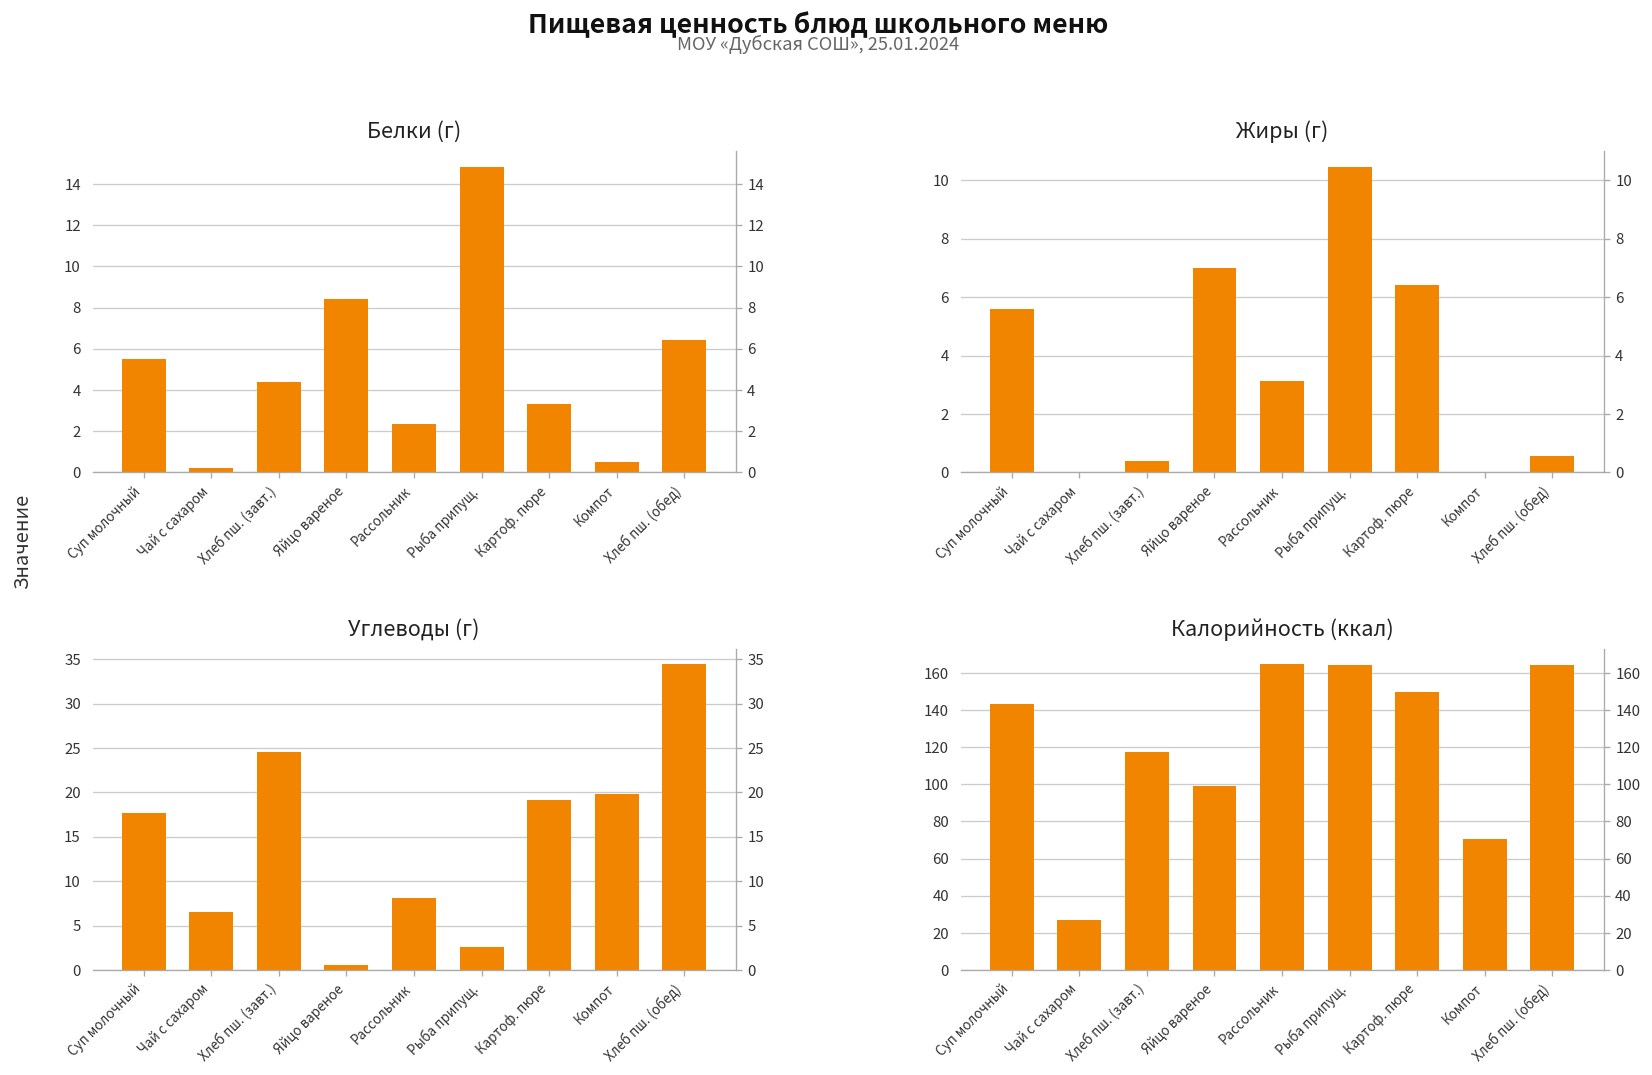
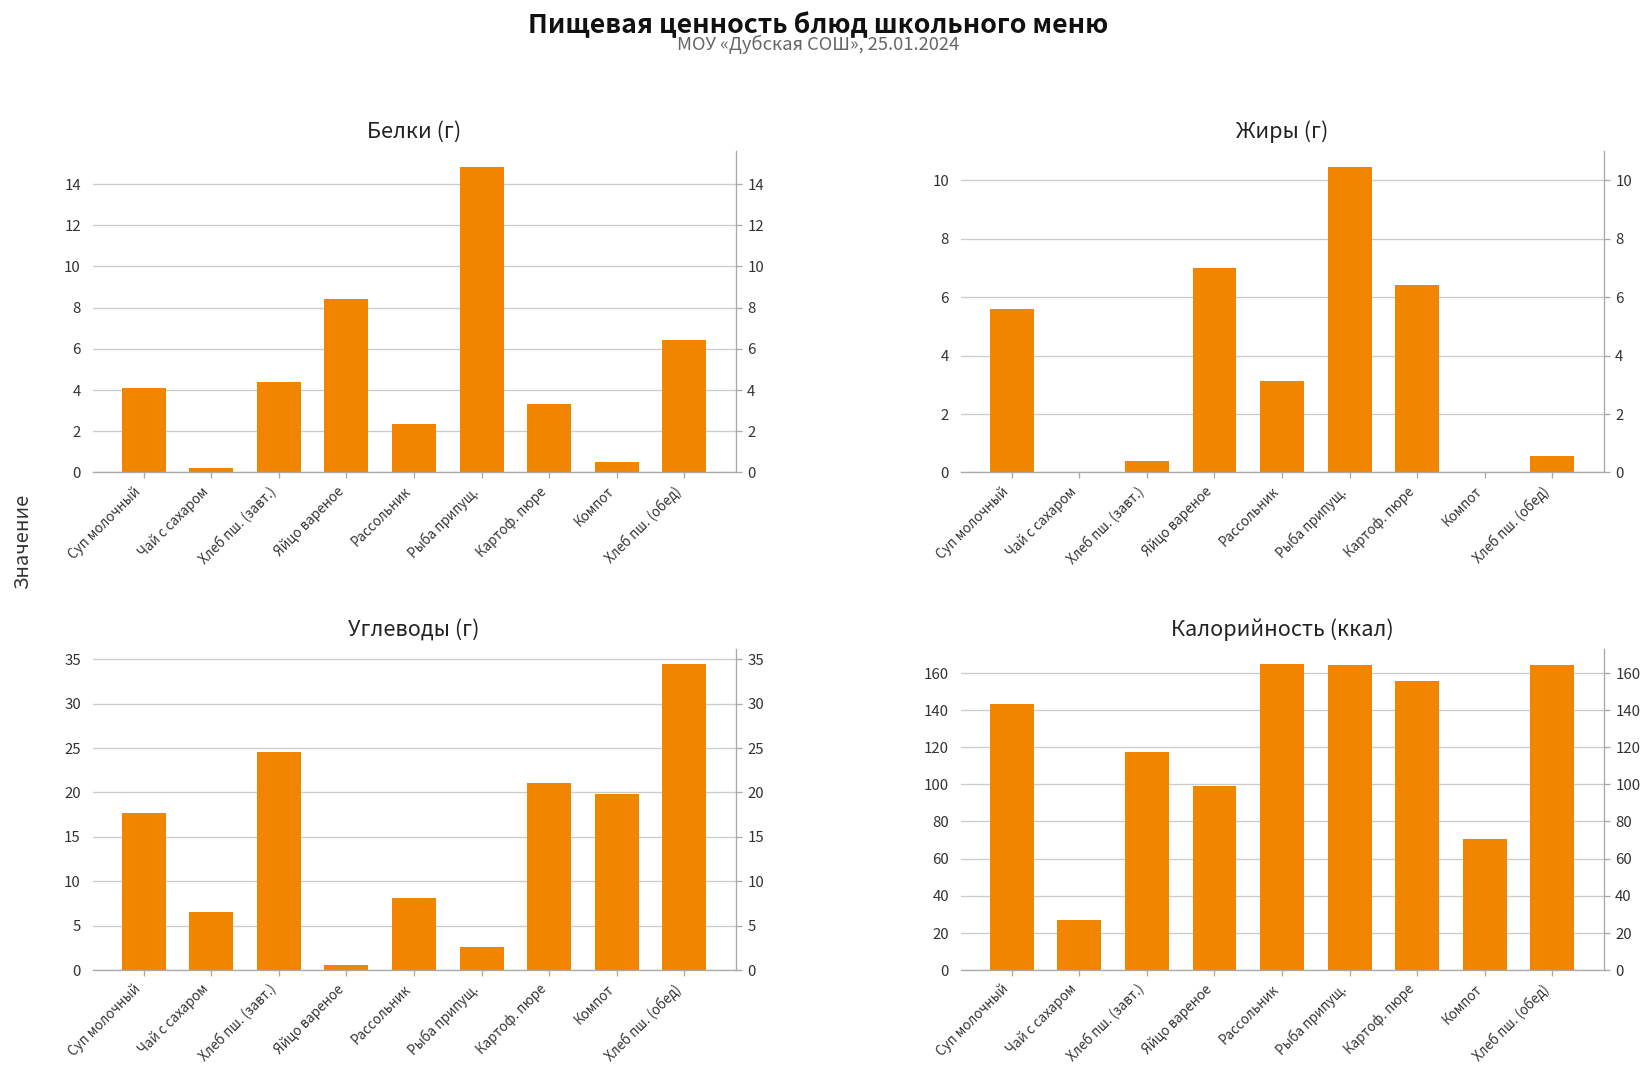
  {
    "Белки (г)": {
-     "Суп молочный": 5.5,
+     "Суп молочный": 4.1,
      "Чай с сахаром": 0.2,
      "Хлеб пш. (завт.)": 4.4,
      "Яйцо вареное": 8.4,
      "Рассольник": 2.4,
      "Рыба припущ.": 14.9,
      "Картоф. пюре": 3.3,
      "Компот": 0.5,
      "Хлеб пш. (обед)": 6.4
    },
    "Жиры (г)": {
      "Суп молочный": 5.6,
      "Чай с сахаром": 0.0,
      "Хлеб пш. (завт.)": 0.4,
      "Яйцо вареное": 7.0,
      "Рассольник": 3.1,
      "Рыба припущ.": 10.5,
      "Картоф. пюре": 6.4,
      "Компот": 0.0,
      "Хлеб пш. (обед)": 0.6
    },
    "Углеводы (г)": {
      "Суп молочный": 18,
      "Чай с сахаром": 7,
      "Хлеб пш. (завт.)": 25,
      "Яйцо вареное": 1,
      "Рассольник": 8,
      "Рыба припущ.": 3,
-     "Картоф. пюре": 19,
+     "Картоф. пюре": 21,
      "Компот": 20,
      "Хлеб пш. (обед)": 34
    },
    "Калорийность (ккал)": {
      "Суп молочный": 143,
      "Чай с сахаром": 27,
      "Хлеб пш. (завт.)": 118,
      "Яйцо вареное": 99,
      "Рассольник": 165,
      "Рыба припущ.": 164,
-     "Картоф. пюре": 150,
+     "Картоф. пюре": 156,
      "Компот": 71,
      "Хлеб пш. (обед)": 165
    }
  }
